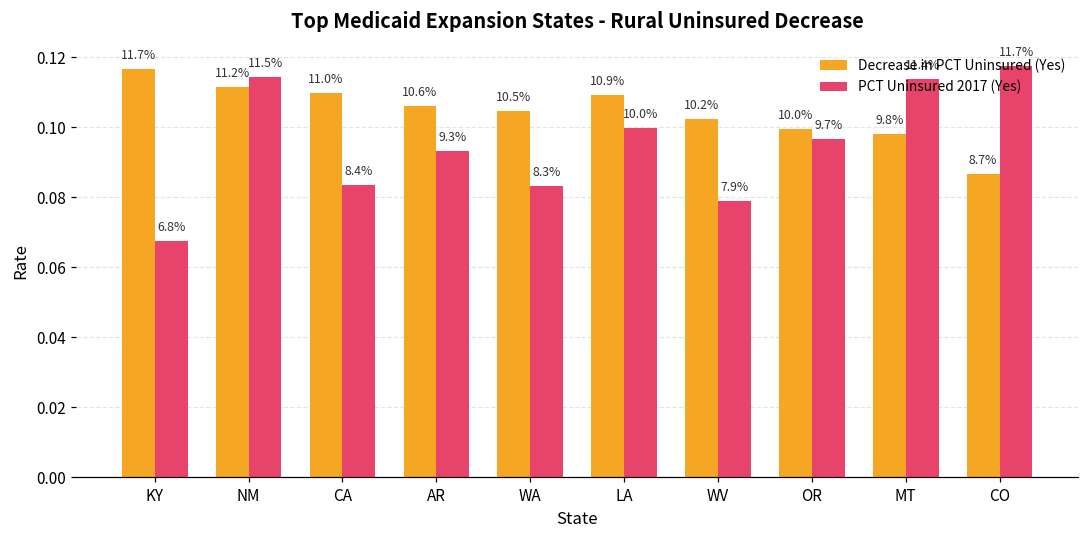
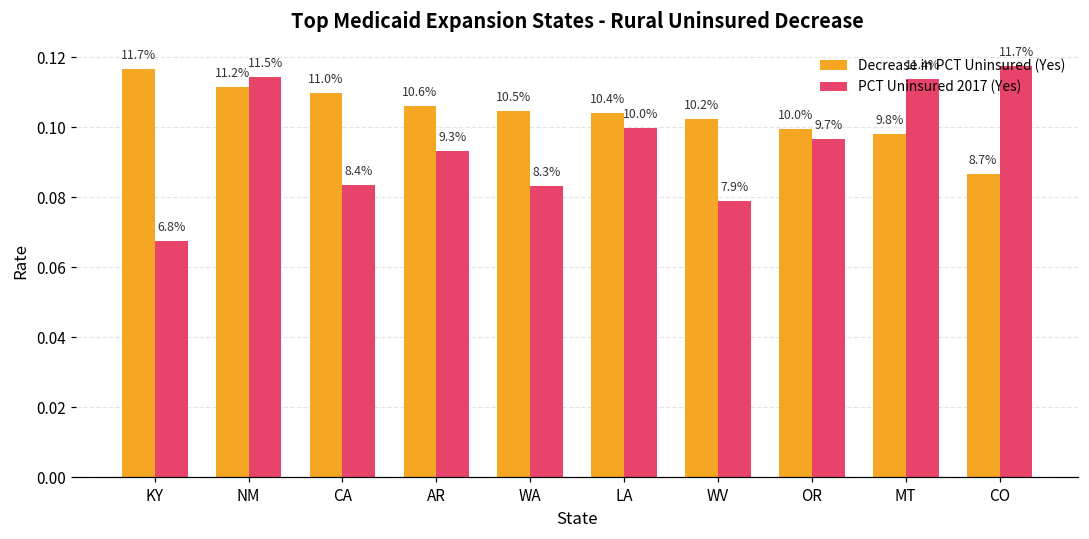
  {
    "Decrease in PCT Uninsured (Yes)": {
      "KY": "11.7%",
      "NM": "11.2%",
      "CA": "11.0%",
      "AR": "10.6%",
      "WA": "10.5%",
-     "LA": "10.9%",
+     "LA": "10.4%",
      "WV": "10.2%",
      "OR": "10.0%",
      "MT": "9.8%",
      "CO": "8.7%"
    },
    "PCT Uninsured 2017 (Yes)": {
      "KY": "6.8%",
      "NM": "11.5%",
      "CA": "8.4%",
      "AR": "9.3%",
      "WA": "8.3%",
      "LA": "10.0%",
      "WV": "7.9%",
      "OR": "9.7%",
      "MT": "11.4%",
      "CO": "11.7%"
    }
  }
